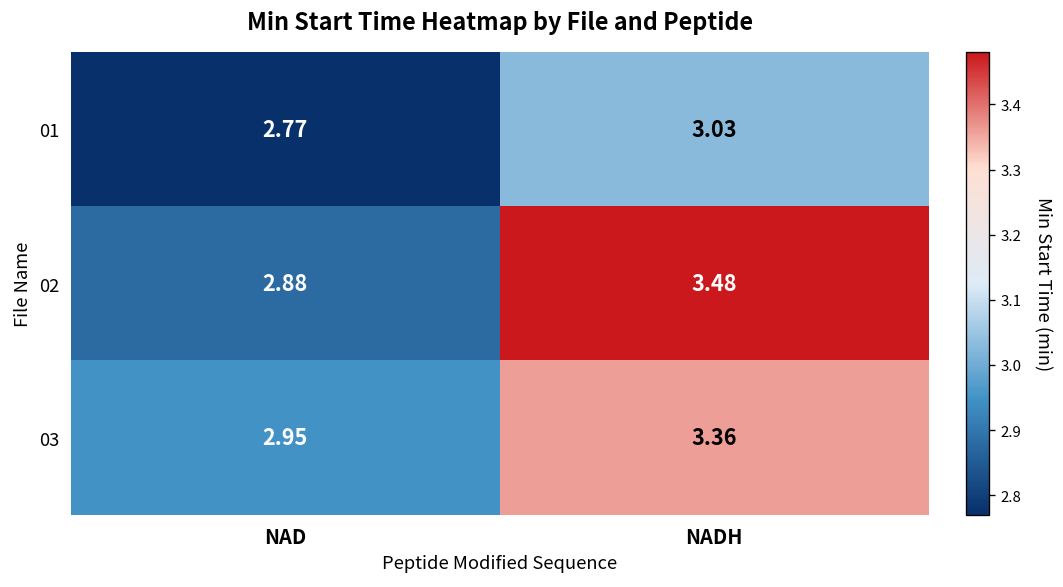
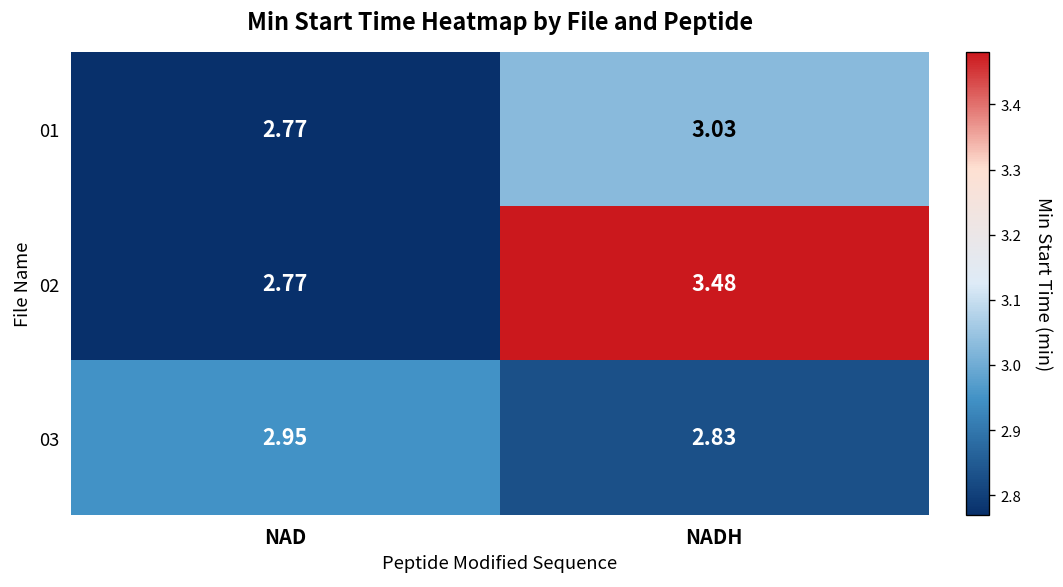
  {
    "01": {
      "NAD": 2.77,
      "NADH": 3.03
    },
    "02": {
-     "NAD": 2.88,
+     "NAD": 2.77,
      "NADH": 3.48
    },
    "03": {
      "NAD": 2.95,
-     "NADH": 3.36
+     "NADH": 2.83
    }
  }
